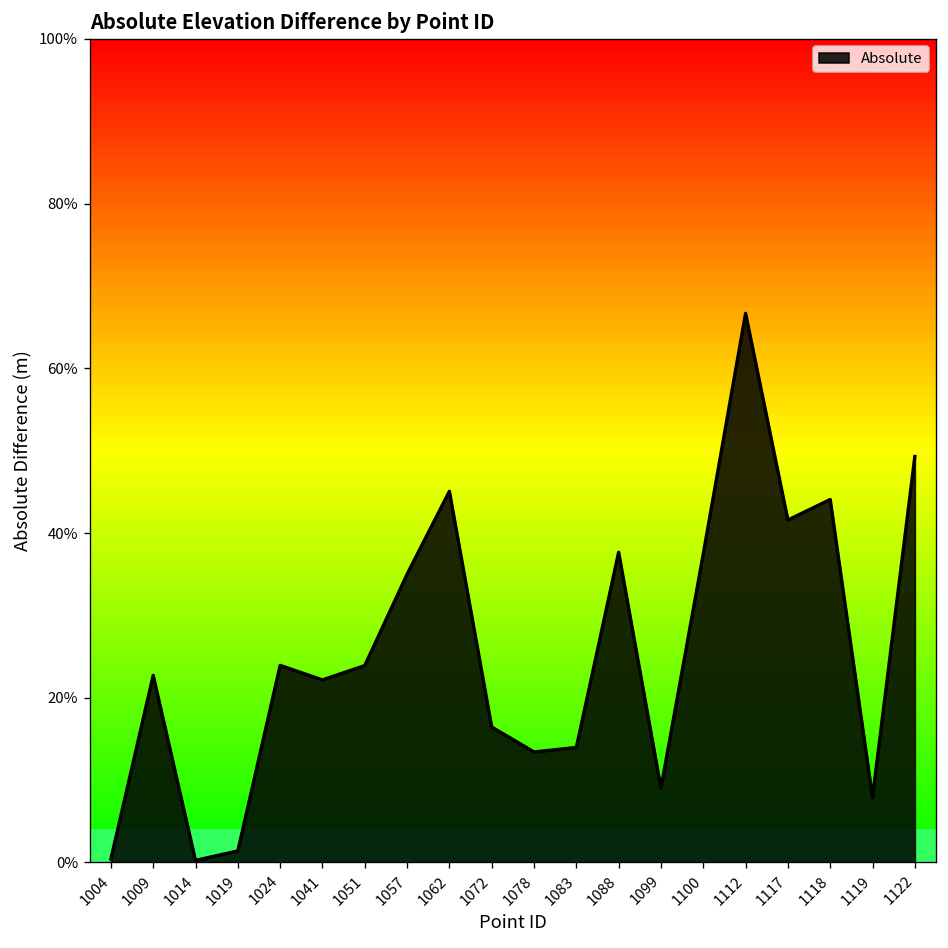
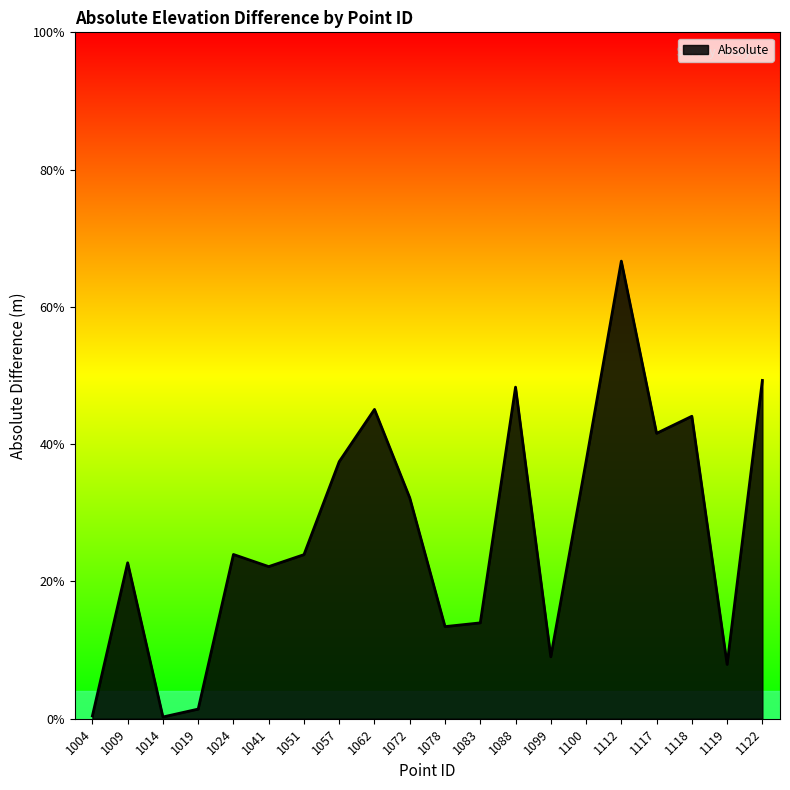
  {
    "1009": "23%",
    "1024": "24%",
    "1041": "22%",
    "1051": "24%",
-   "1057": "35%",
+   "1057": "37%",
    "1062": "45%",
-   "1072": "16%",
+   "1072": "32%",
    "1078": "13%",
    "1083": "14%",
-   "1088": "38%",
+   "1088": "48%",
    "1099": "9%",
    "1100": "37%",
    "1112": "67%",
    "1117": "42%",
    "1118": "44%",
    "1119": "8%",
    "1122": "49%"
  }
